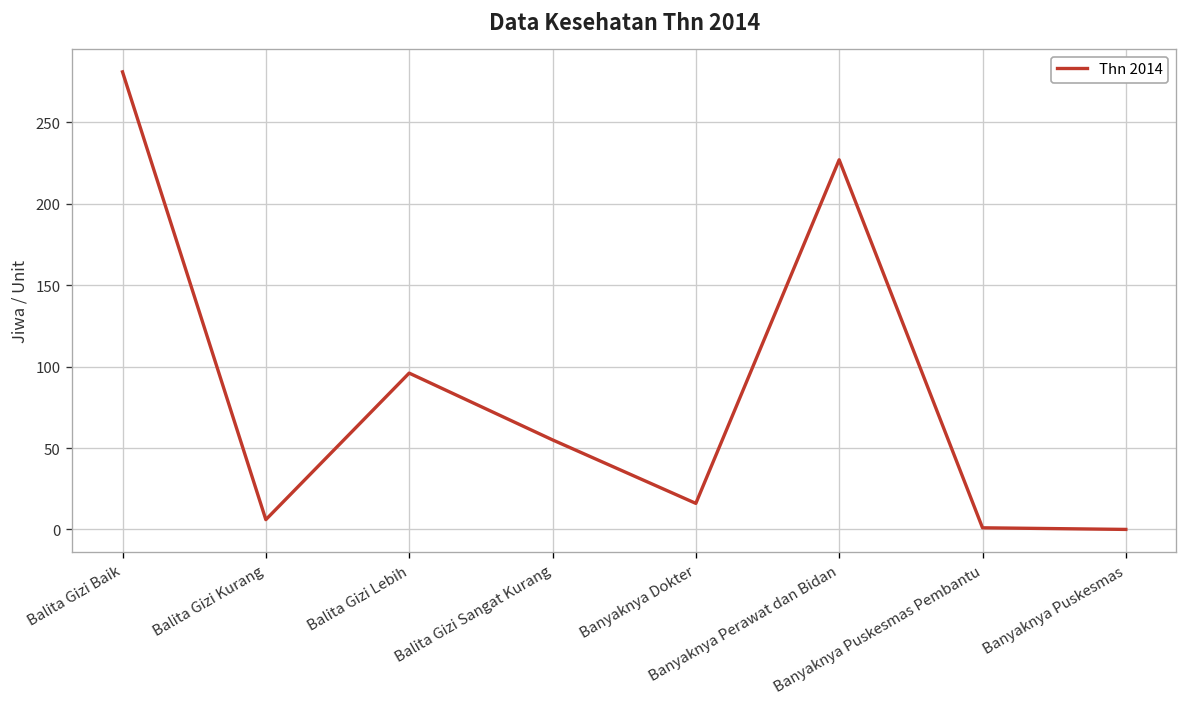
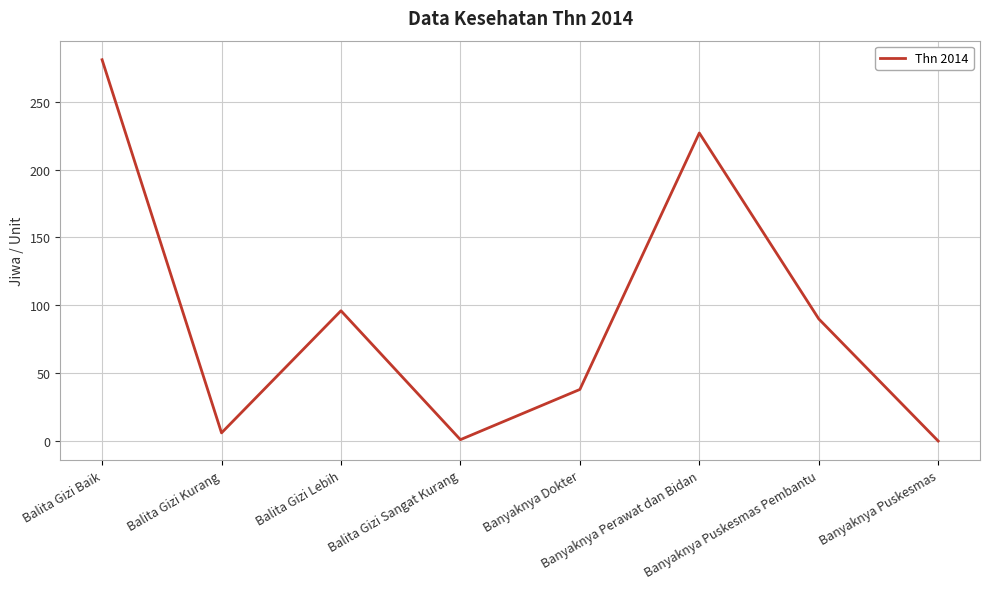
  {
    "Balita Gizi Baik": 281,
    "Balita Gizi Kurang": 6,
    "Balita Gizi Lebih": 96,
-   "Balita Gizi Sangat Kurang": 55,
-   "Banyaknya Dokter": 16,
+   "Balita Gizi Sangat Kurang": 1,
+   "Banyaknya Dokter": 38,
    "Banyaknya Perawat dan Bidan": 227,
-   "Banyaknya Puskesmas Pembantu": 1,
+   "Banyaknya Puskesmas Pembantu": 90,
    "Banyaknya Puskesmas": 0
  }
